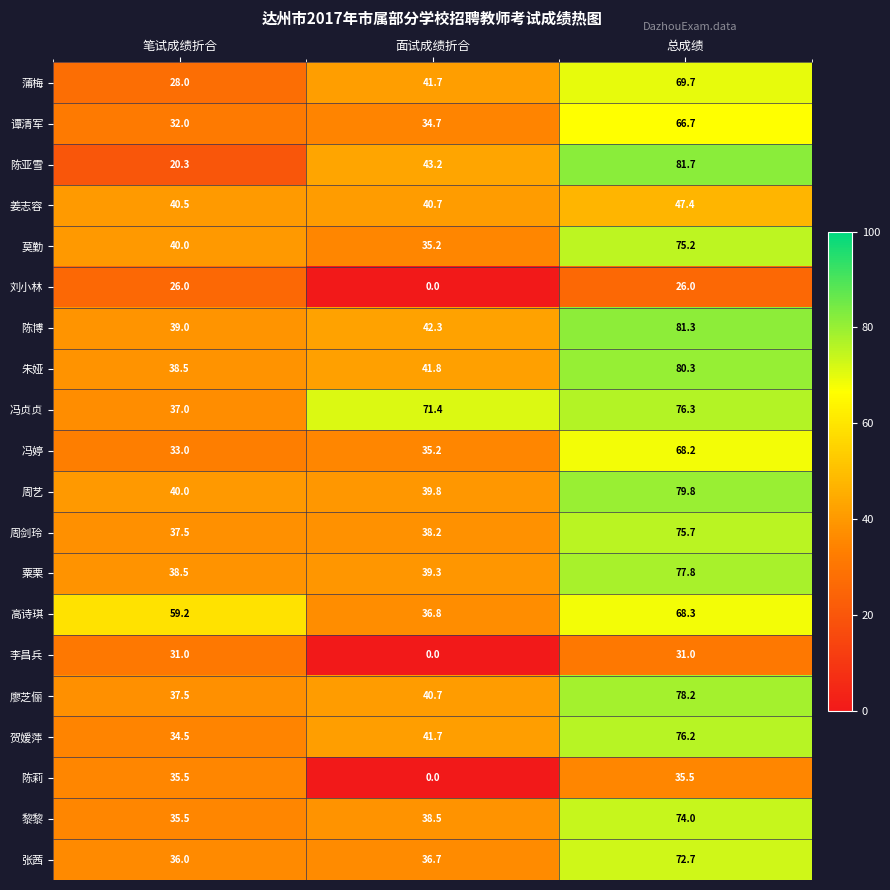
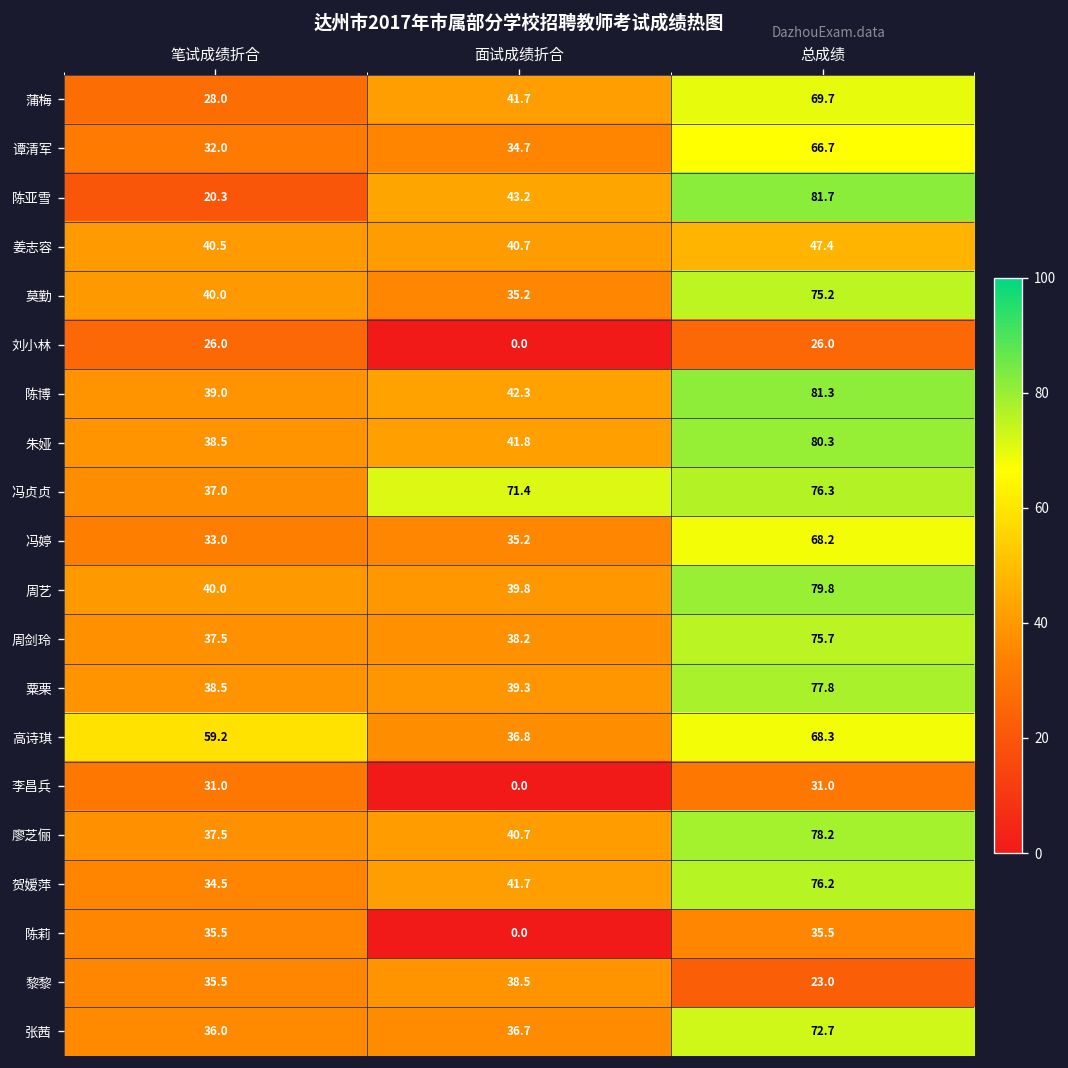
  {
    "蒲梅": {
      "笔试成绩折合": 28.0,
      "面试成绩折合": 41.7,
      "总成绩": 69.7
    },
    "谭清军": {
      "笔试成绩折合": 32.0,
      "面试成绩折合": 34.7,
      "总成绩": 66.7
    },
    "陈亚雪": {
      "笔试成绩折合": 20.3,
      "面试成绩折合": 43.2,
      "总成绩": 81.7
    },
    "姜志容": {
      "笔试成绩折合": 40.5,
      "面试成绩折合": 40.7,
      "总成绩": 47.4
    },
    "莫勤": {
      "笔试成绩折合": 40.0,
      "面试成绩折合": 35.2,
      "总成绩": 75.2
    },
    "刘小林": {
      "笔试成绩折合": 26.0,
      "面试成绩折合": 0.0,
      "总成绩": 26.0
    },
    "陈博": {
      "笔试成绩折合": 39.0,
      "面试成绩折合": 42.3,
      "总成绩": 81.3
    },
    "朱娅": {
      "笔试成绩折合": 38.5,
      "面试成绩折合": 41.8,
      "总成绩": 80.3
    },
    "冯贞贞": {
      "笔试成绩折合": 37.0,
      "面试成绩折合": 71.4,
      "总成绩": 76.3
    },
    "冯婷": {
      "笔试成绩折合": 33.0,
      "面试成绩折合": 35.2,
      "总成绩": 68.2
    },
    "周艺": {
      "笔试成绩折合": 40.0,
      "面试成绩折合": 39.8,
      "总成绩": 79.8
    },
    "周剑玲": {
      "笔试成绩折合": 37.5,
      "面试成绩折合": 38.2,
      "总成绩": 75.7
    },
    "粟栗": {
      "笔试成绩折合": 38.5,
      "面试成绩折合": 39.3,
      "总成绩": 77.8
    },
    "高诗琪": {
      "笔试成绩折合": 59.2,
      "面试成绩折合": 36.8,
      "总成绩": 68.3
    },
    "李昌兵": {
      "笔试成绩折合": 31.0,
      "面试成绩折合": 0.0,
      "总成绩": 31.0
    },
    "廖芝俪": {
      "笔试成绩折合": 37.5,
      "面试成绩折合": 40.7,
      "总成绩": 78.2
    },
    "贺嫒萍": {
      "笔试成绩折合": 34.5,
      "面试成绩折合": 41.7,
      "总成绩": 76.2
    },
    "陈莉": {
      "笔试成绩折合": 35.5,
      "面试成绩折合": 0.0,
      "总成绩": 35.5
    },
    "黎黎": {
      "笔试成绩折合": 35.5,
      "面试成绩折合": 38.5,
-     "总成绩": 74.0
+     "总成绩": 23.0
    },
    "张茜": {
      "笔试成绩折合": 36.0,
      "面试成绩折合": 36.7,
      "总成绩": 72.7
    }
  }
